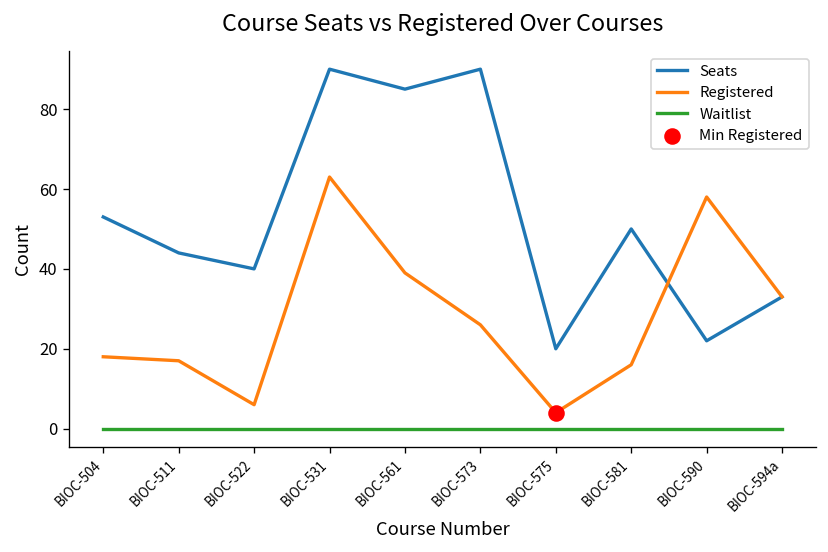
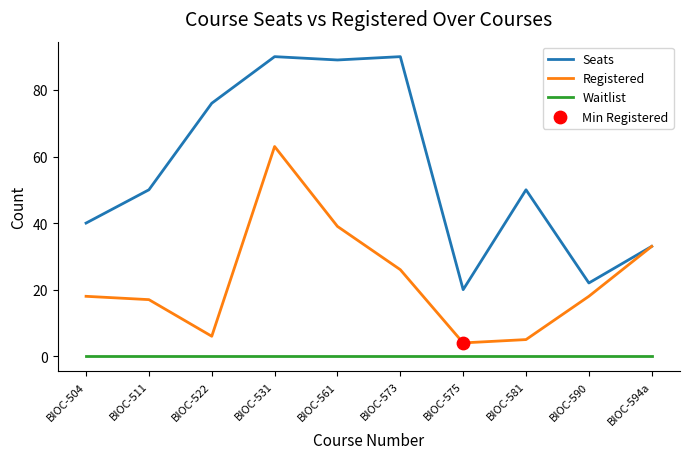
  {
    "Seats": {
-     "BIOC-504": 53,
-     "BIOC-511": 44,
-     "BIOC-522": 40,
+     "BIOC-504": 40,
+     "BIOC-511": 50,
+     "BIOC-522": 76,
      "BIOC-531": 90,
-     "BIOC-561": 85,
+     "BIOC-561": 89,
      "BIOC-573": 90,
      "BIOC-575": 20,
      "BIOC-581": 50,
      "BIOC-590": 22
    },
    "Registered": {
      "BIOC-504": 18,
      "BIOC-511": 17,
      "BIOC-522": 6,
      "BIOC-531": 63,
      "BIOC-561": 39,
      "BIOC-573": 26,
-     "BIOC-581": 16,
-     "BIOC-590": 58
+     "BIOC-581": 5,
+     "BIOC-590": 18
    },
    "Waitlist": {
      "BIOC-504": 0,
      "BIOC-511": 0,
      "BIOC-522": 0,
      "BIOC-531": 0,
      "BIOC-561": 0,
      "BIOC-573": 0,
      "BIOC-575": 0,
      "BIOC-581": 0,
      "BIOC-590": 0,
      "BIOC-594a": 0
    }
  }
